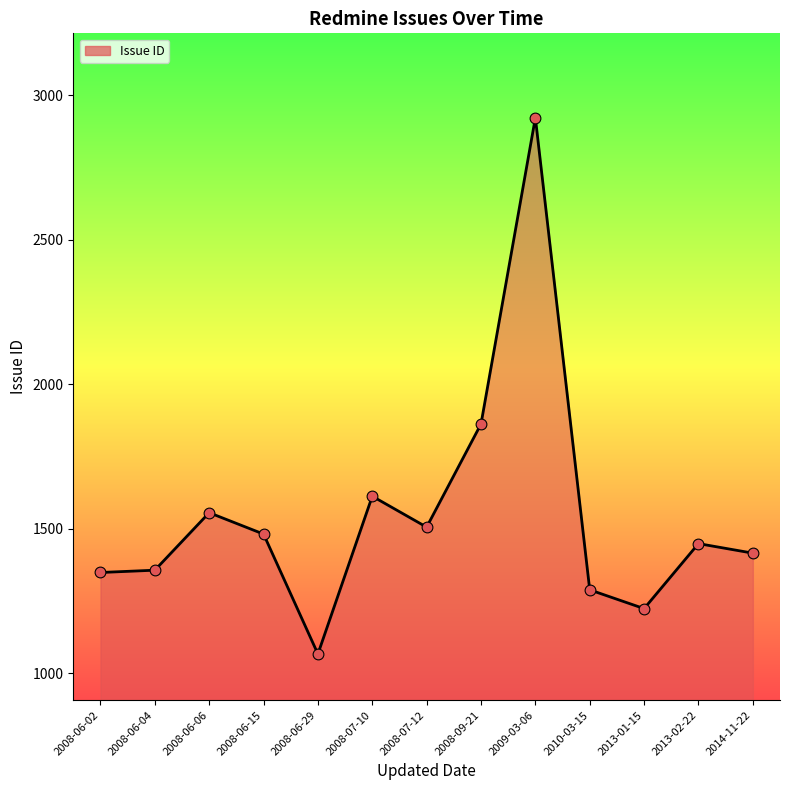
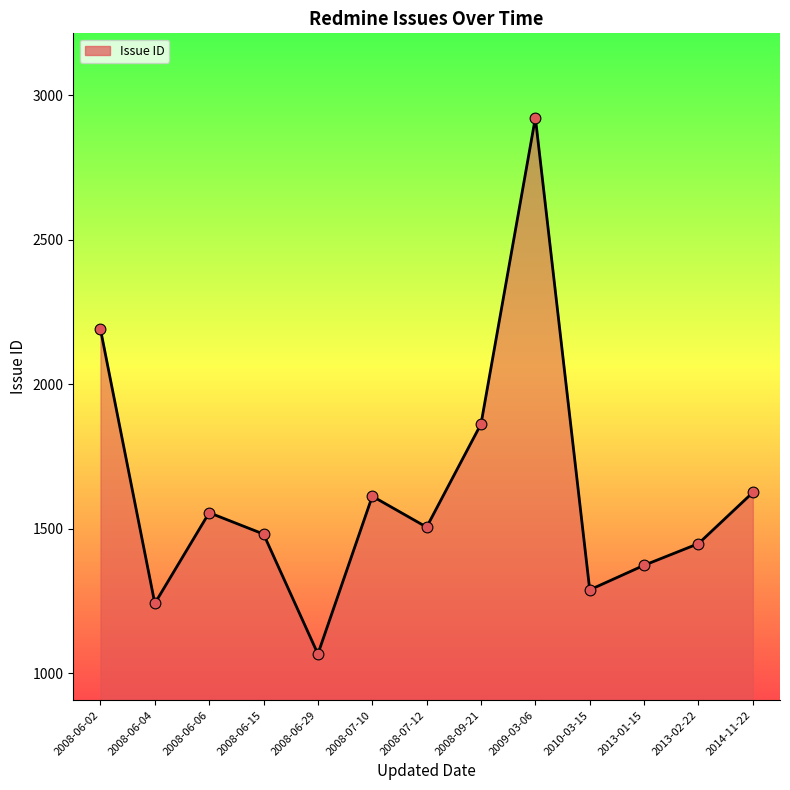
  {
-   "2008-06-02": 1350,
-   "2008-06-04": 1360,
+   "2008-06-02": 2190,
+   "2008-06-04": 1240,
    "2008-06-06": 1560,
    "2008-06-15": 1480,
    "2008-06-29": 1070,
    "2008-07-10": 1610,
    "2008-07-12": 1510,
    "2008-09-21": 1860,
    "2009-03-06": 2920,
    "2010-03-15": 1290,
-   "2013-01-15": 1220,
+   "2013-01-15": 1370,
    "2013-02-22": 1450,
-   "2014-11-22": 1420
+   "2014-11-22": 1630
  }
